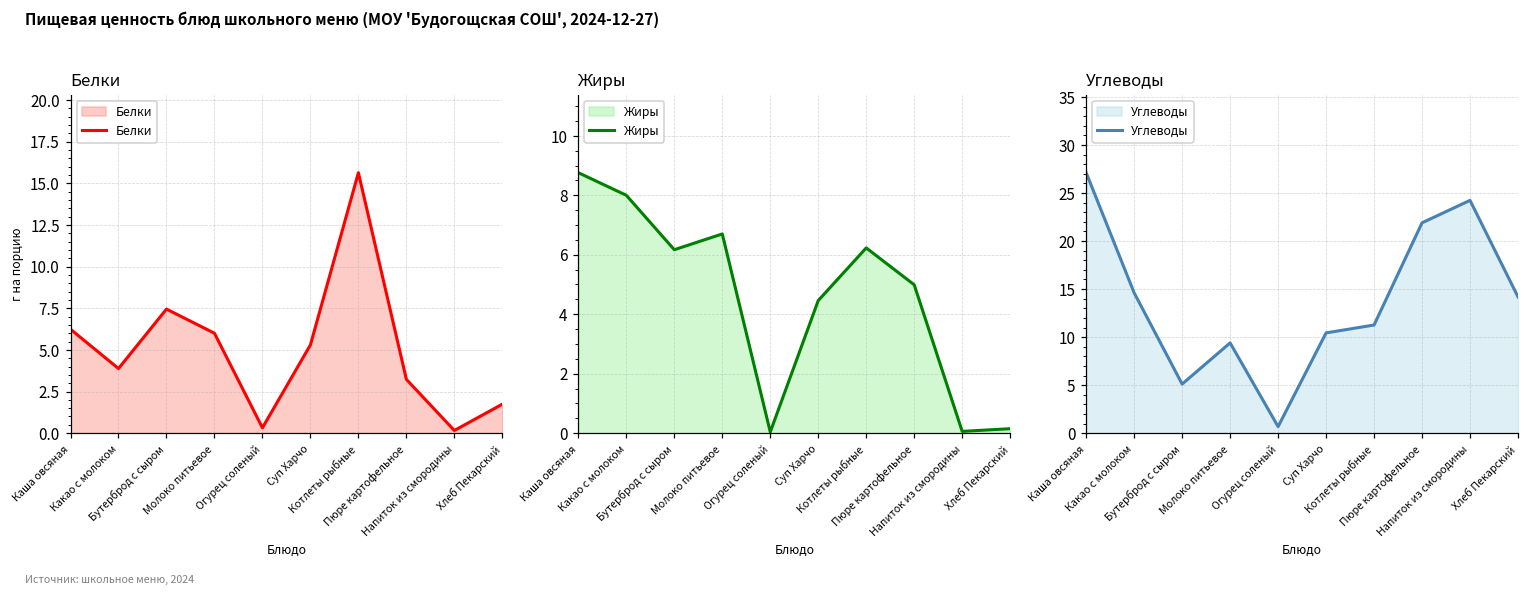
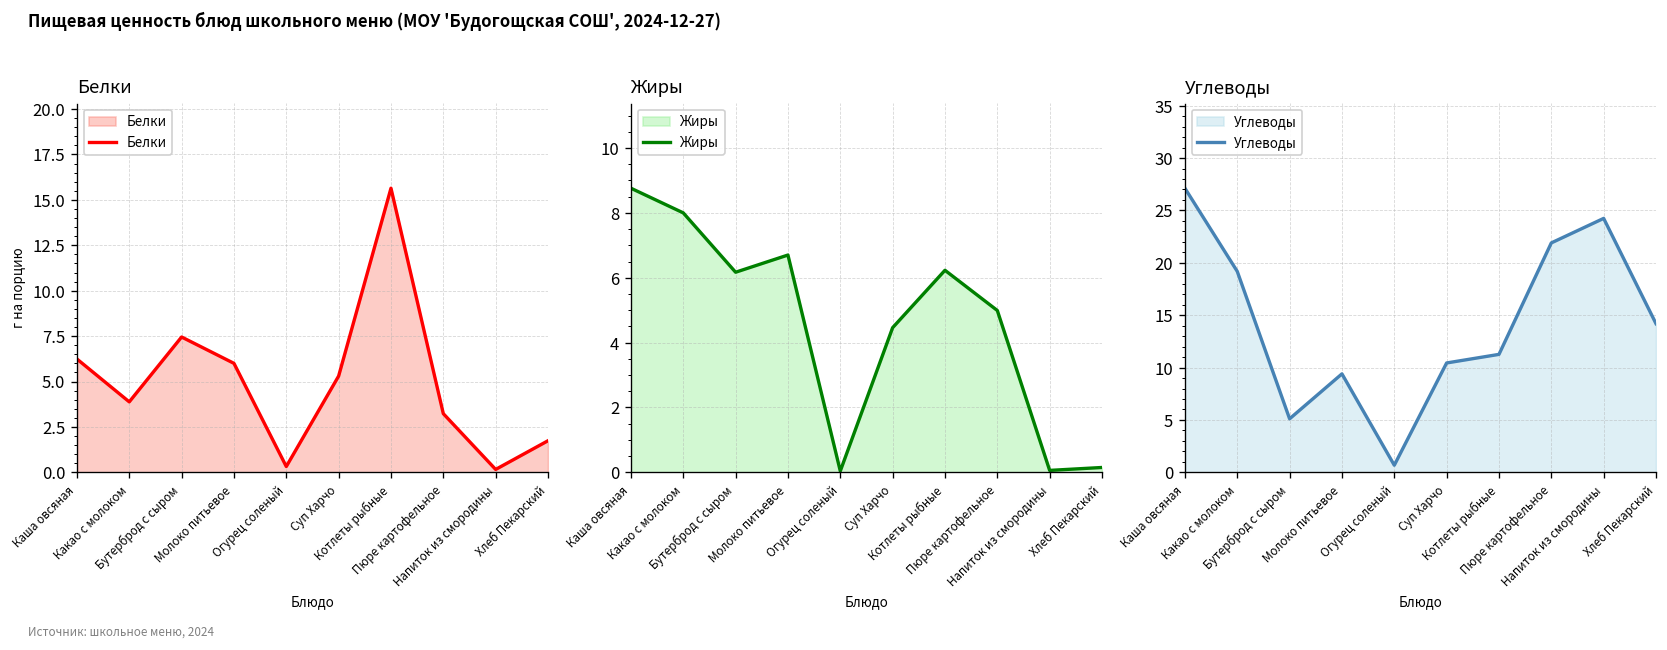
  {
    "Белки": {
      "Каша овсяная": 6.2,
      "Какао с молоком": 3.9,
      "Бутерброд с сыром": 7.5,
      "Молоко питьевое": 6.0,
      "Огурец соленый": 0.3,
      "Суп Харчо": 5.3,
      "Котлеты рыбные": 15.6,
      "Пюре картофельное": 3.2,
      "Напиток из смородины": 0.2,
      "Хлеб Пекарский": 1.7
    },
    "Жиры": {
      "Каша овсяная": 8.8,
      "Какао с молоком": 8.0,
      "Бутерброд с сыром": 6.2,
      "Молоко питьевое": 6.7,
      "Огурец соленый": 0.0,
      "Суп Харчо": 4.5,
      "Котлеты рыбные": 6.2,
      "Пюре картофельное": 5.0,
      "Напиток из смородины": 0.1,
      "Хлеб Пекарский": 0.2
    },
    "Углеводы": {
      "Каша овсяная": 27,
-     "Какао с молоком": 15,
+     "Какао с молоком": 19,
      "Бутерброд с сыром": 5,
      "Молоко питьевое": 9,
      "Огурец соленый": 1,
      "Суп Харчо": 10,
      "Котлеты рыбные": 11,
      "Пюре картофельное": 22,
      "Напиток из смородины": 24,
      "Хлеб Пекарский": 14
    }
  }
